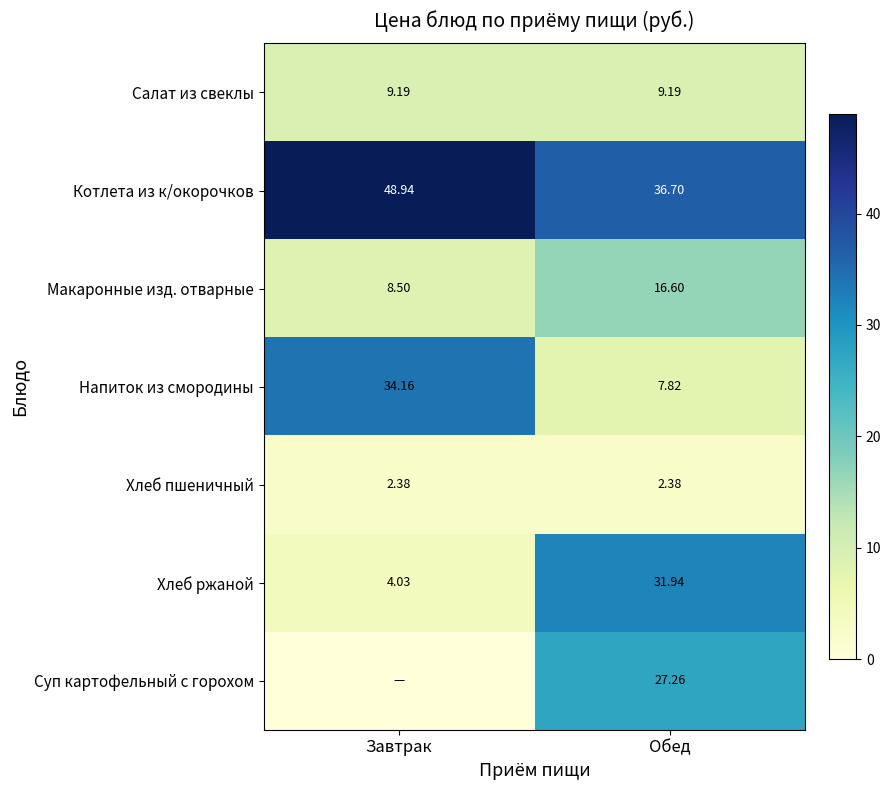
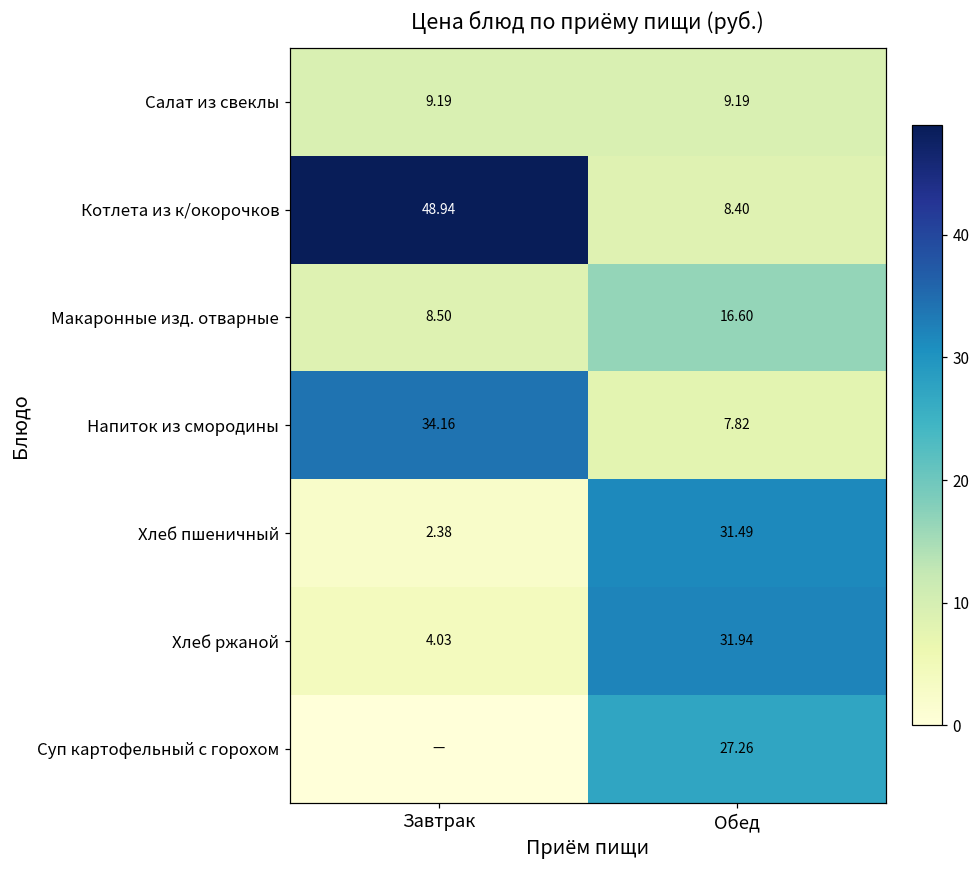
  {
    "Салат из свеклы": {
      "Завтрак": 9.19,
      "Обед": 9.19
    },
    "Котлета из к/окорочков": {
      "Завтрак": 48.94,
-     "Обед": 36.70
+     "Обед": 8.40
    },
    "Макаронные изд. отварные": {
      "Завтрак": 8.50,
      "Обед": 16.60
    },
    "Напиток из смородины": {
      "Завтрак": 34.16,
      "Обед": 7.82
    },
    "Хлеб пшеничный": {
      "Завтрак": 2.38,
-     "Обед": 2.38
+     "Обед": 31.49
    },
    "Хлеб ржаной": {
      "Завтрак": 4.03,
      "Обед": 31.94
    },
    "Суп картофельный с горохом": {
      "Обед": 27.26
    }
  }
